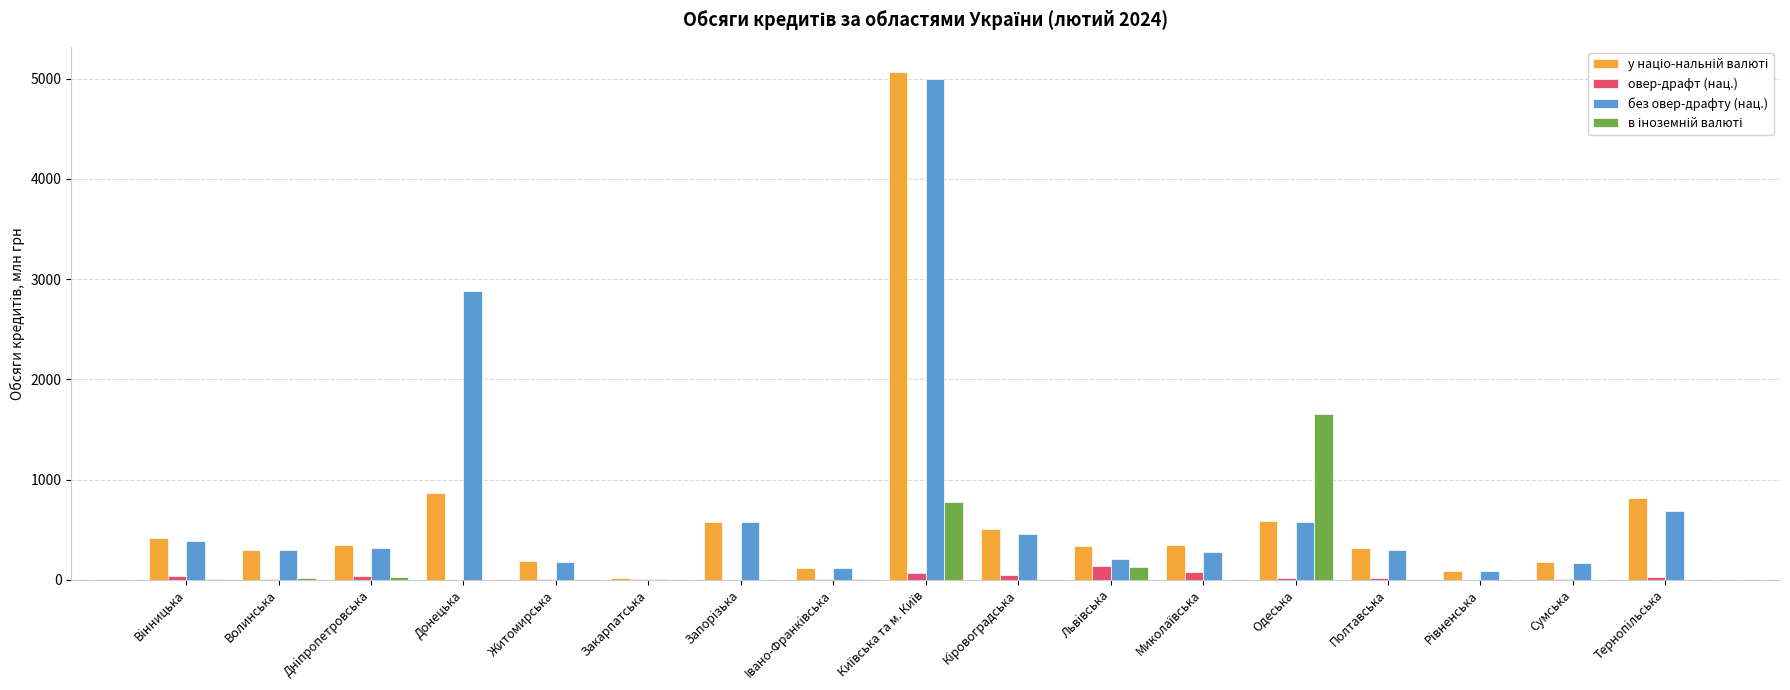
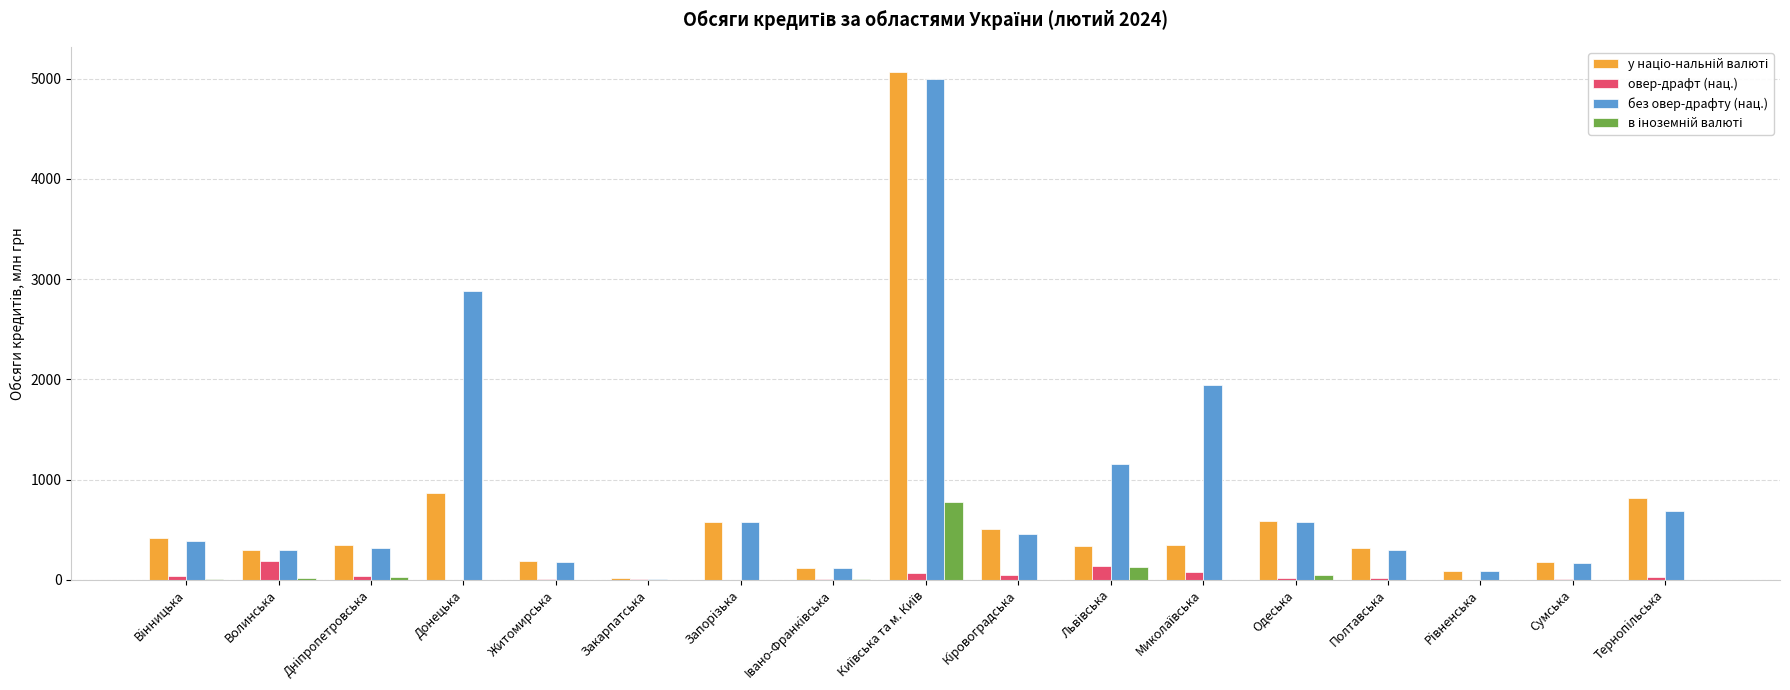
  {
    "у націо-нальній валюті": {
      "Вiнницька": 420,
      "Волинська": 300,
      "Днiпропетровська": 350,
      "Донецька": 870,
      "Житомирська": 190,
      "Запорiзька": 580,
      "Iвано-Франкiвська": 120,
      "Київська та м. Київ": 5060,
      "Кiровоградська": 510,
      "Львiвська": 340,
      "Миколаївська": 350,
      "Одеська": 590,
      "Полтавська": 320,
      "Рiвненська": 90,
      "Сумська": 180,
      "Тернопiльська": 820
    },
    "овер-драфт (нац.)": {
      "Вiнницька": 40,
-     "Волинська": 10,
+     "Волинська": 190,
      "Днiпропетровська": 30,
      "Донецька": 0,
      "Київська та м. Київ": 70,
      "Кiровоградська": 50,
      "Львiвська": 130,
      "Миколаївська": 70
    },
    "без овер-драфту (нац.)": {
      "Вiнницька": 390,
      "Волинська": 290,
      "Днiпропетровська": 320,
      "Донецька": 2880,
      "Житомирська": 180,
      "Запорiзька": 580,
      "Iвано-Франкiвська": 110,
      "Київська та м. Київ": 4990,
      "Кiровоградська": 460,
-     "Львiвська": 210,
-     "Миколаївська": 280,
+     "Львiвська": 1160,
+     "Миколаївська": 1940,
      "Одеська": 580,
      "Полтавська": 300,
      "Рiвненська": 90,
      "Сумська": 170,
      "Тернопiльська": 680
    },
    "в іноземній валюті": {
      "Донецька": 0,
      "Житомирська": 0,
      "Закарпатська": 0,
      "Запорiзька": 0,
      "Київська та м. Київ": 770,
      "Кiровоградська": 0,
      "Львiвська": 130,
      "Миколаївська": 0,
-     "Одеська": 1660,
+     "Одеська": 50,
      "Полтавська": 0,
      "Рiвненська": 0,
      "Сумська": 0,
      "Тернопiльська": 0
    }
  }
